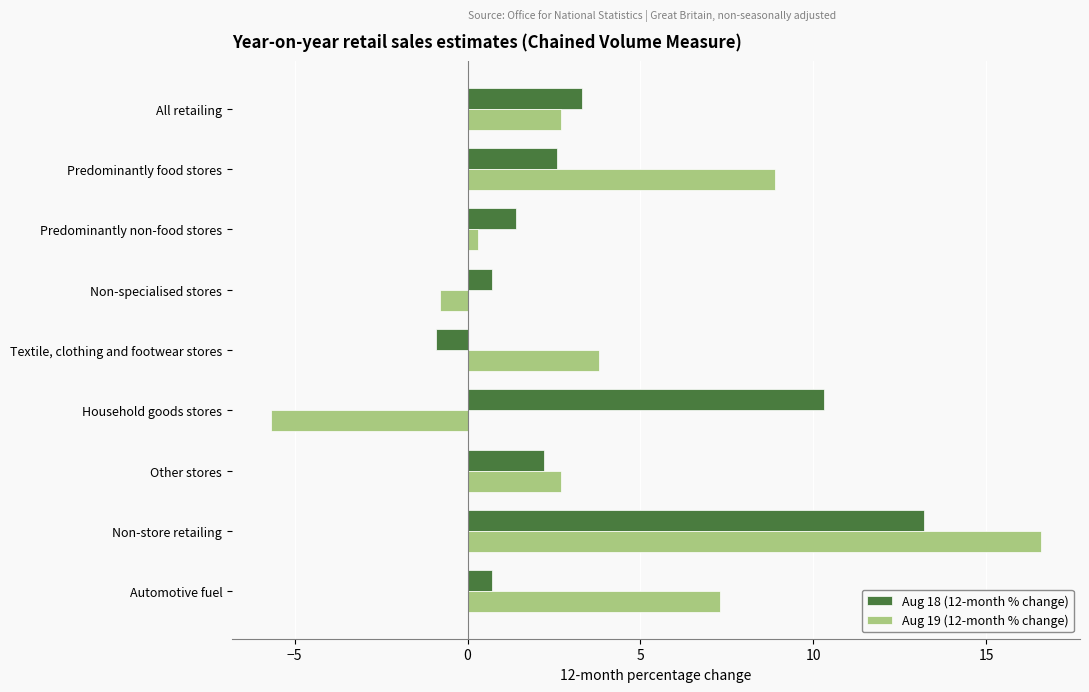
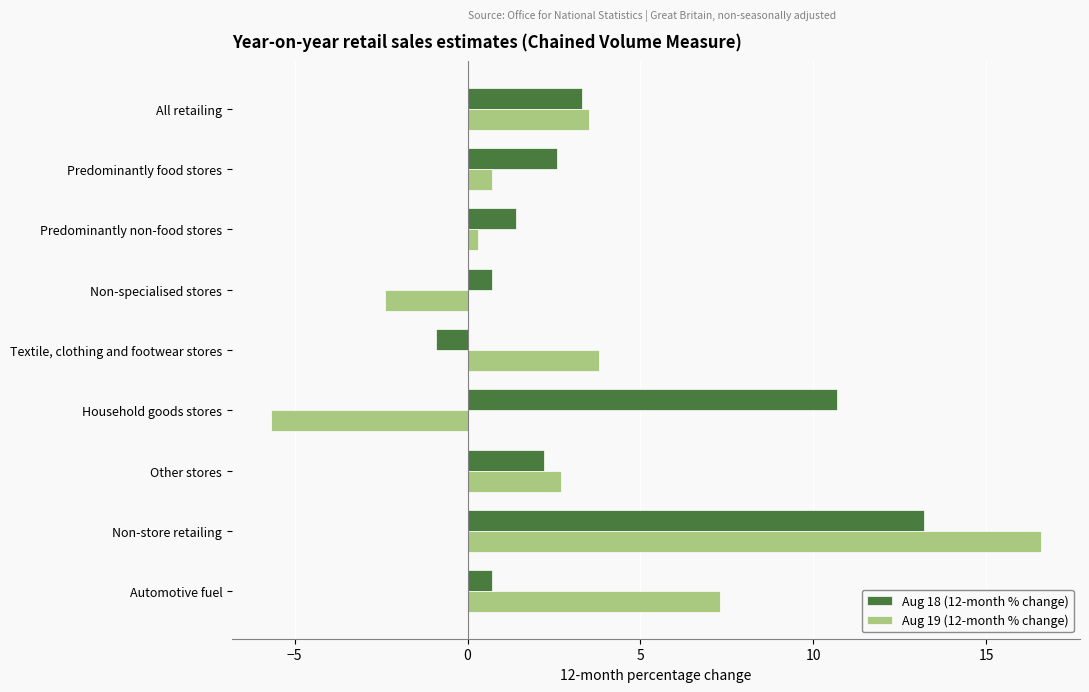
  {
    "Aug 18 (12-month % change)": {
      "All retailing": 3.3,
      "Predominantly food stores": 2.6,
      "Predominantly non-food stores": 1.4,
      "Non-specialised stores": 0.7,
      "Textile, clothing and footwear stores": -0.9,
-     "Household goods stores": 10.3,
+     "Household goods stores": 10.7,
      "Other stores": 2.2,
      "Non-store retailing": 13.2,
      "Automotive fuel": 0.7
    },
    "Aug 19 (12-month % change)": {
-     "All retailing": 2.7,
-     "Predominantly food stores": 8.9,
+     "All retailing": 3.5,
+     "Predominantly food stores": 0.7,
      "Predominantly non-food stores": 0.3,
-     "Non-specialised stores": -0.8,
+     "Non-specialised stores": -2.4,
      "Textile, clothing and footwear stores": 3.8,
      "Household goods stores": -5.7,
      "Other stores": 2.7,
      "Non-store retailing": 16.6,
      "Automotive fuel": 7.3
    }
  }
